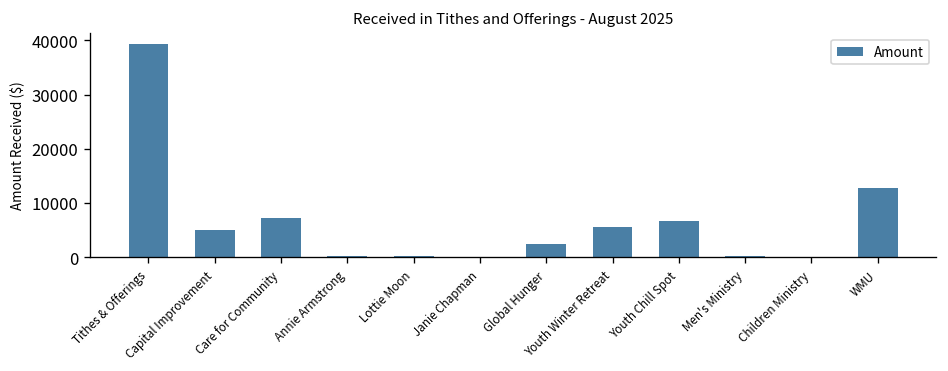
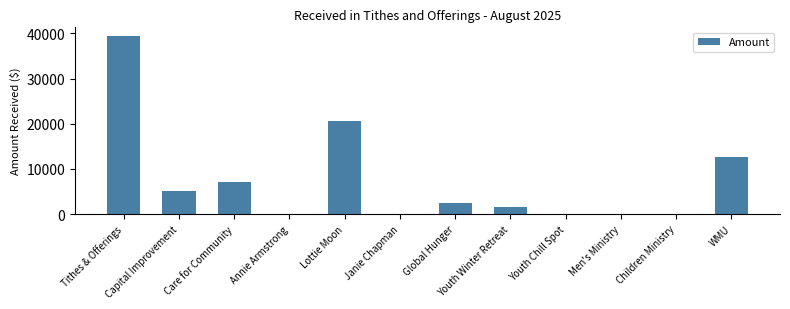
  {
    "Tithes & Offerings": 39000,
    "Capital Improvement": 5000,
    "Care for Community": 7000,
-   "Lottie Moon": 0,
+   "Lottie Moon": 21000,
    "Global Hunger": 2000,
-   "Youth Winter Retreat": 6000,
-   "Youth Chill Spot": 7000,
+   "Youth Winter Retreat": 2000,
+   "Youth Chill Spot": 0,
    "WMU": 13000
  }
